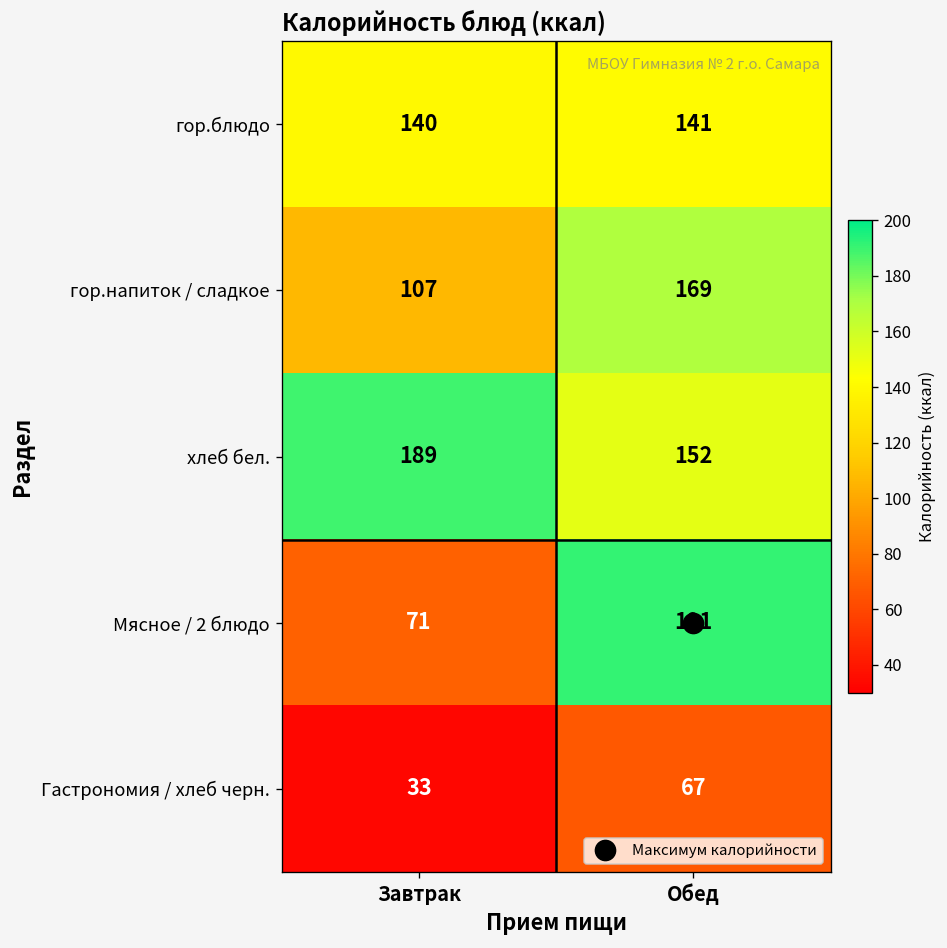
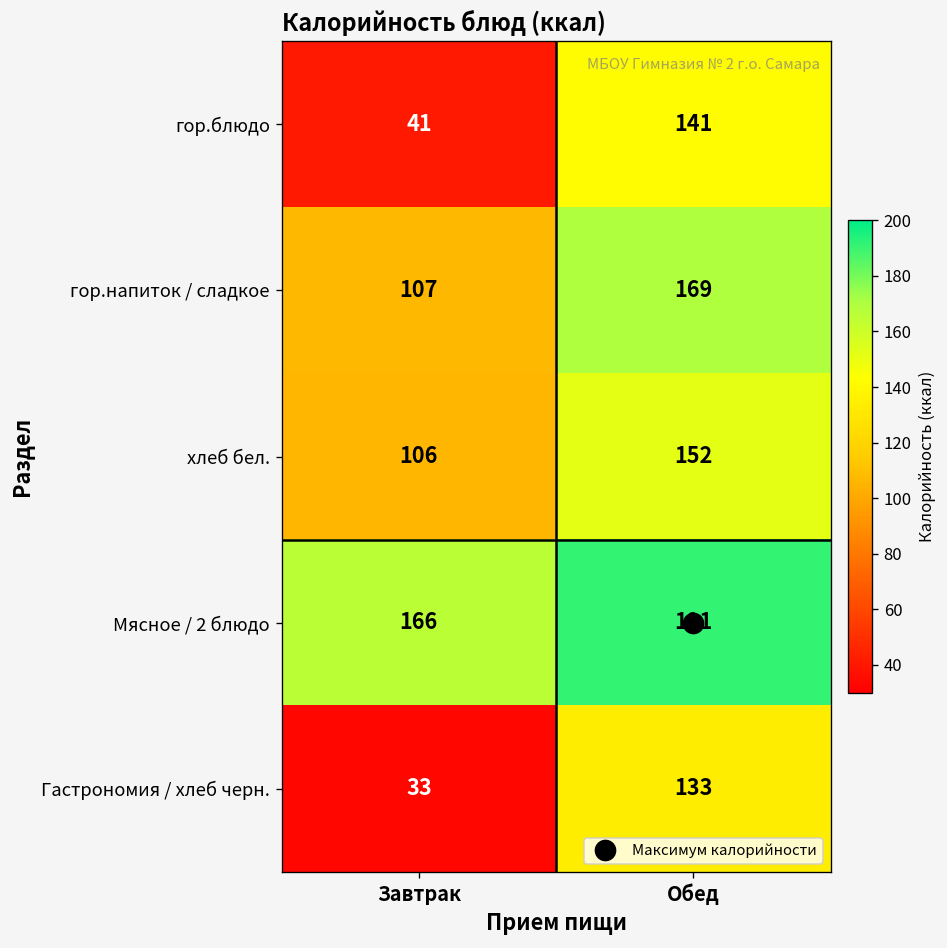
  {
    "гор.блюдо": {
-     "Завтрак": 140
+     "Завтрак": 41
    },
    "гор.напиток / сладкое": {
      "Завтрак": 107,
      "Обед": 169
    },
    "хлеб бел.": {
-     "Завтрак": 189,
+     "Завтрак": 106,
      "Обед": 152
    },
    "Мясное / 2 блюдо": {
-     "Завтрак": 71
+     "Завтрак": 166
    },
    "Гастрономия / хлеб черн.": {
      "Завтрак": 33,
-     "Обед": 67
+     "Обед": 133
    }
  }
